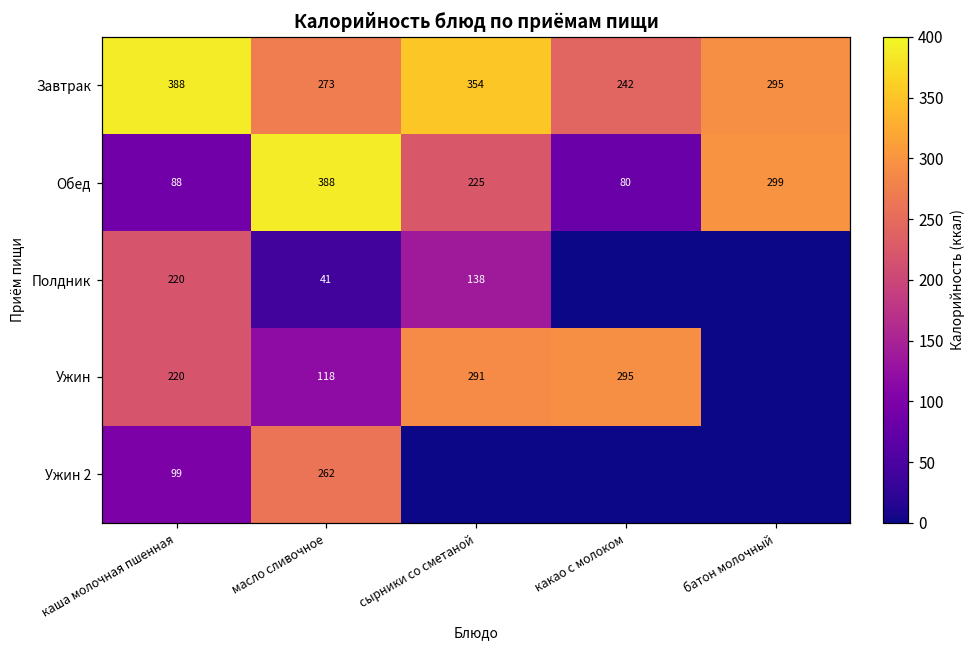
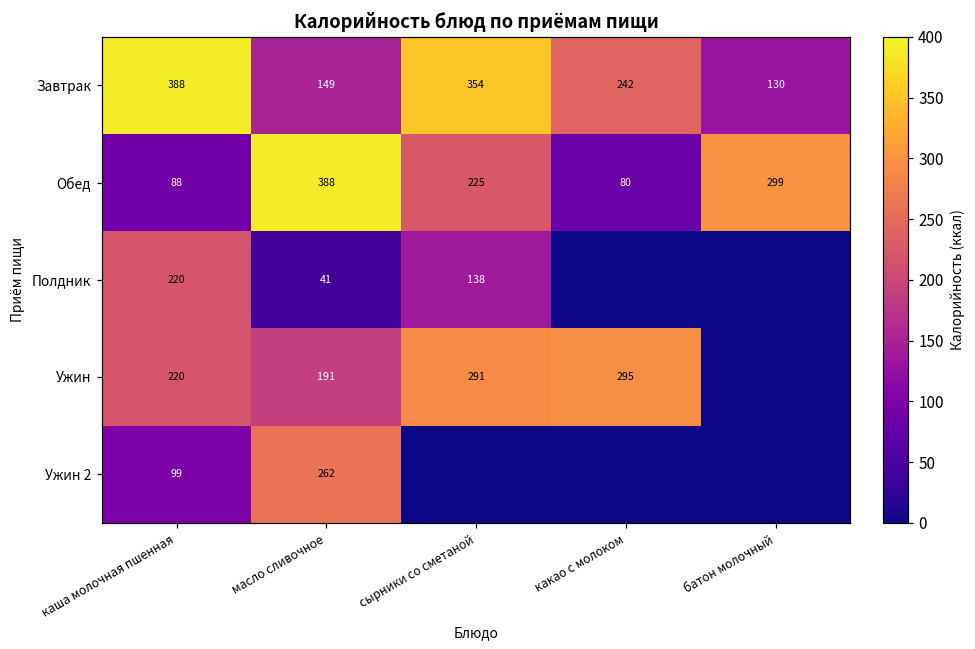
  {
    "Завтрак": {
      "каша молочная пшенная": 388,
-     "масло сливочное": 273,
+     "масло сливочное": 149,
      "сырники со сметаной": 354,
      "какао с молоком": 242,
-     "батон молочный": 295
+     "батон молочный": 130
    },
    "Обед": {
      "каша молочная пшенная": 88,
      "масло сливочное": 388,
      "сырники со сметаной": 225,
      "какао с молоком": 80,
      "батон молочный": 299
    },
    "Полдник": {
      "каша молочная пшенная": 220,
      "масло сливочное": 41,
      "сырники со сметаной": 138
    },
    "Ужин": {
      "каша молочная пшенная": 220,
-     "масло сливочное": 118,
+     "масло сливочное": 191,
      "сырники со сметаной": 291,
      "какао с молоком": 295
    },
    "Ужин 2": {
      "каша молочная пшенная": 99,
      "масло сливочное": 262
    }
  }
